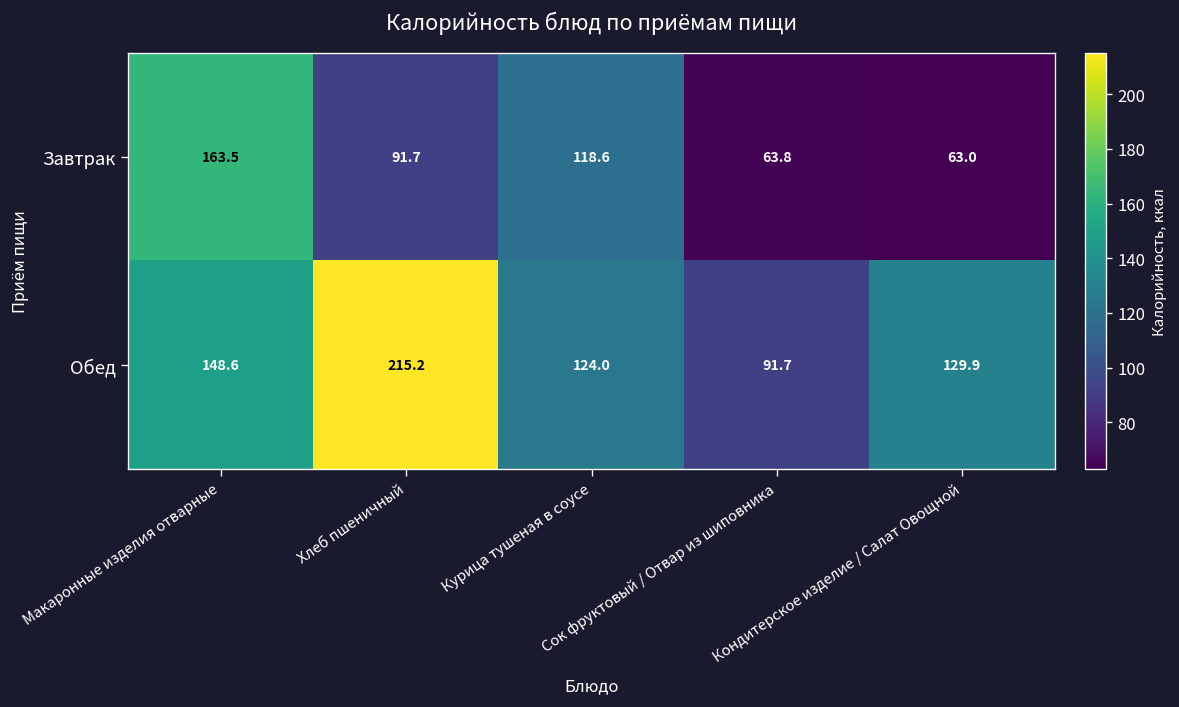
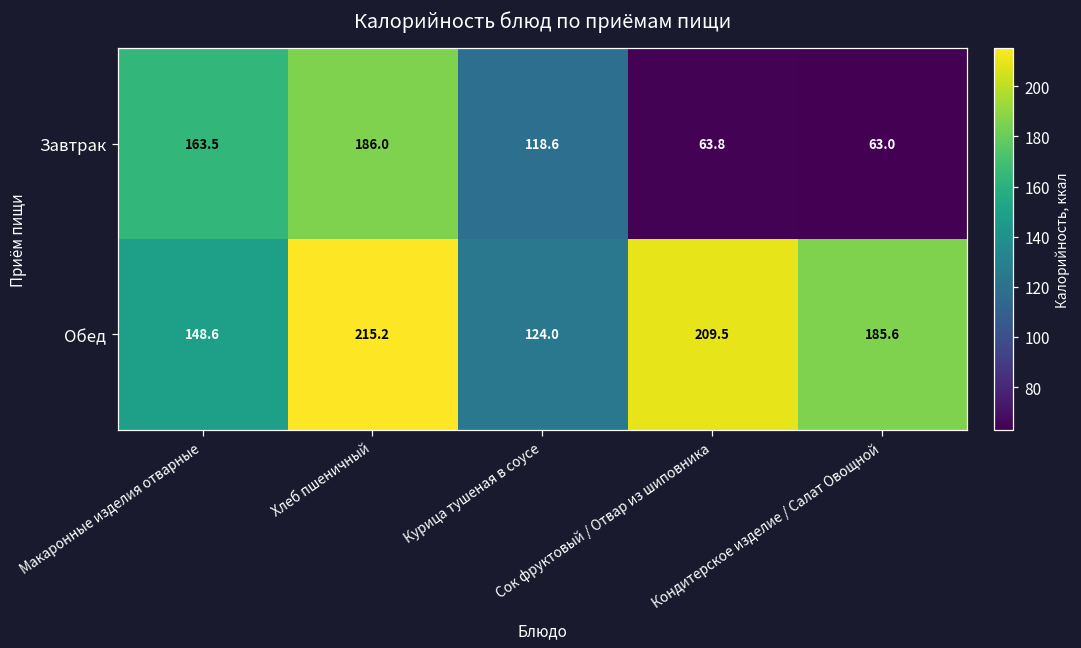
  {
    "Завтрак": {
      "Макаронные изделия отварные": 163.5,
-     "Хлеб пшеничный": 91.7,
+     "Хлеб пшеничный": 186.0,
      "Курица тушеная в соусе": 118.6,
      "Сок фруктовый / Отвар из шиповника": 63.8,
      "Кондитерское изделие / Салат Овощной": 63.0
    },
    "Обед": {
      "Макаронные изделия отварные": 148.6,
      "Хлеб пшеничный": 215.2,
      "Курица тушеная в соусе": 124.0,
-     "Сок фруктовый / Отвар из шиповника": 91.7,
-     "Кондитерское изделие / Салат Овощной": 129.9
+     "Сок фруктовый / Отвар из шиповника": 209.5,
+     "Кондитерское изделие / Салат Овощной": 185.6
    }
  }
